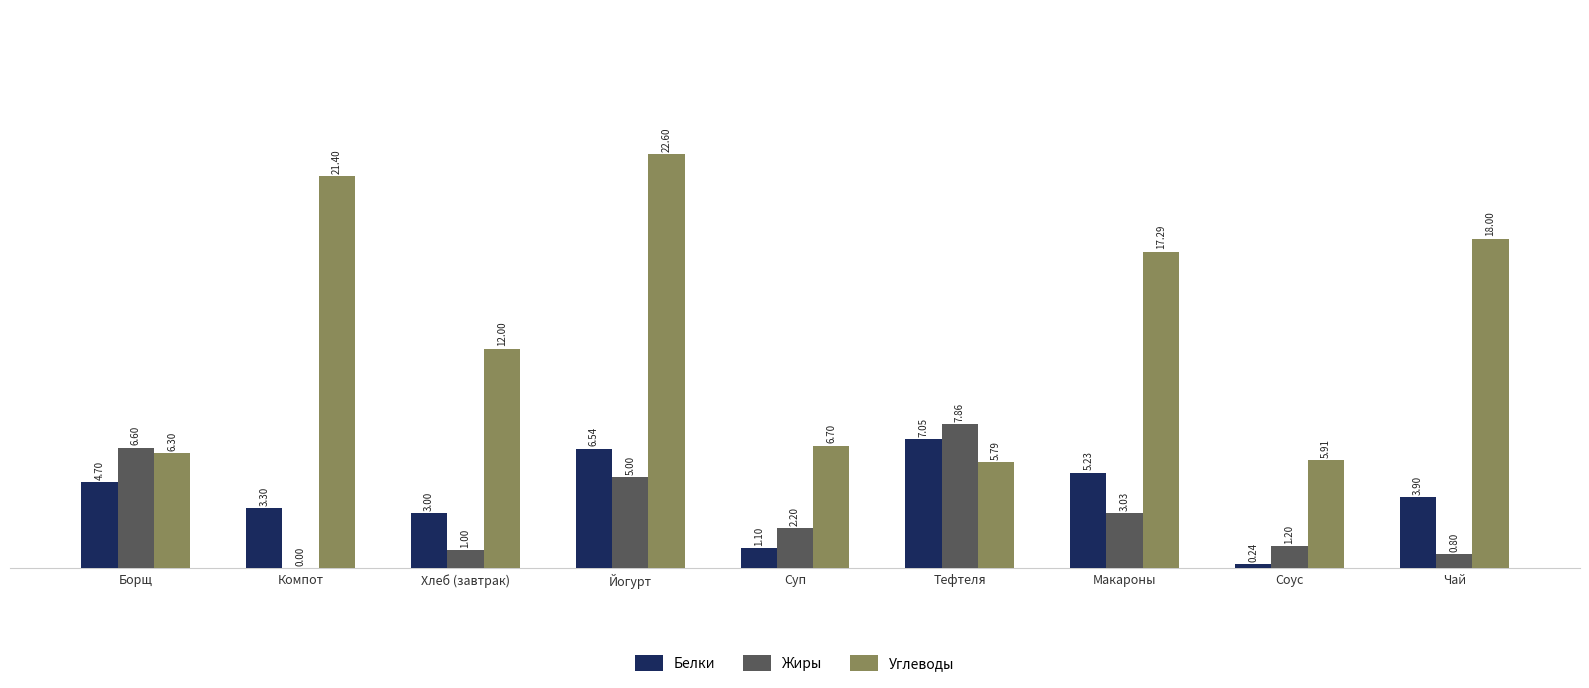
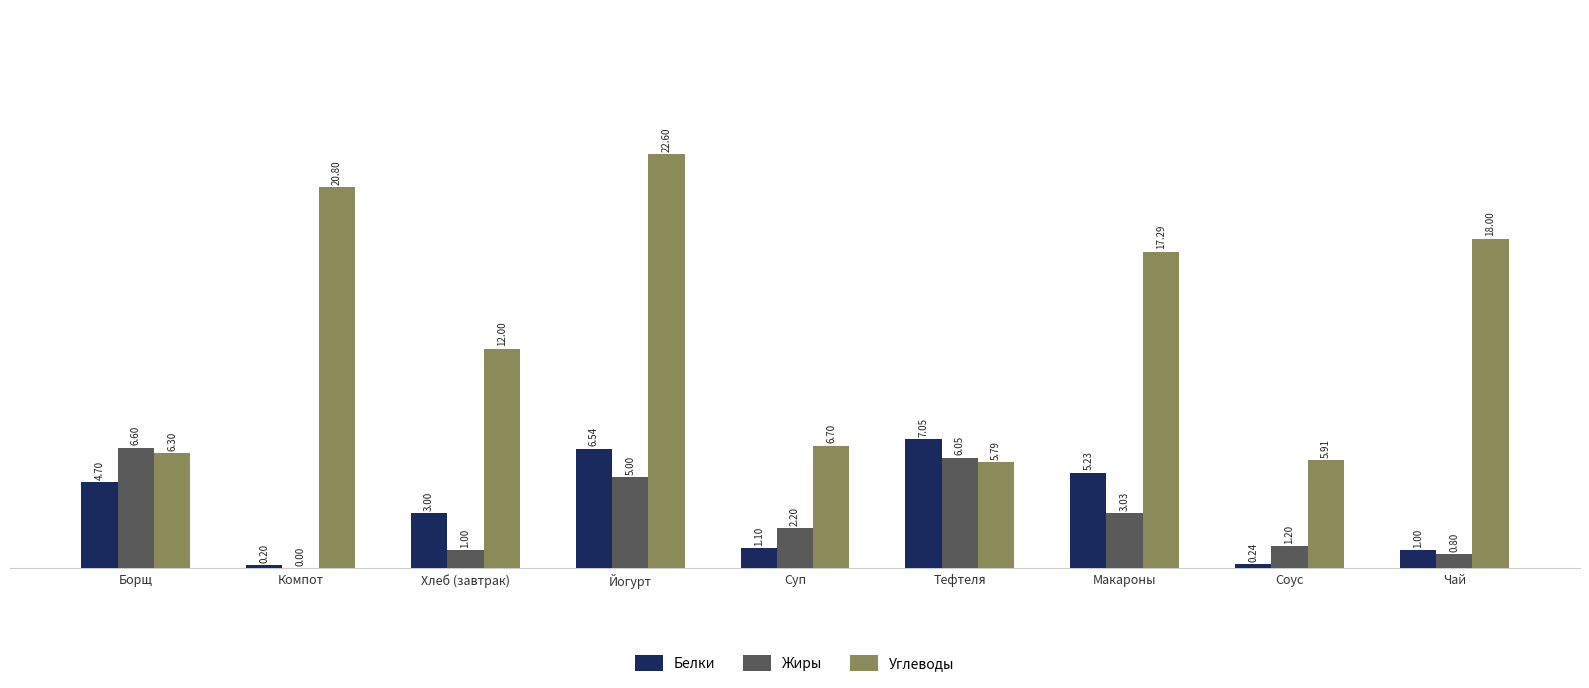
  {
    "Белки": {
      "Борщ": 4.70,
-     "Компот": 3.30,
+     "Компот": 0.20,
      "Хлеб (завтрак)": 3.00,
      "Йогурт": 6.54,
      "Суп": 1.10,
      "Тефтеля": 7.05,
      "Макароны": 5.23,
      "Соус": 0.24,
-     "Чай": 3.90
+     "Чай": 1.00
    },
    "Жиры": {
      "Борщ": 6.60,
      "Компот": 0.00,
      "Хлеб (завтрак)": 1.00,
      "Йогурт": 5.00,
      "Суп": 2.20,
-     "Тефтеля": 7.86,
+     "Тефтеля": 6.05,
      "Макароны": 3.03,
      "Соус": 1.20,
      "Чай": 0.80
    },
    "Углеводы": {
      "Борщ": 6.30,
-     "Компот": 21.40,
+     "Компот": 20.80,
      "Хлеб (завтрак)": 12.00,
      "Йогурт": 22.60,
      "Суп": 6.70,
      "Тефтеля": 5.79,
      "Макароны": 17.29,
      "Соус": 5.91,
      "Чай": 18.00
    }
  }
